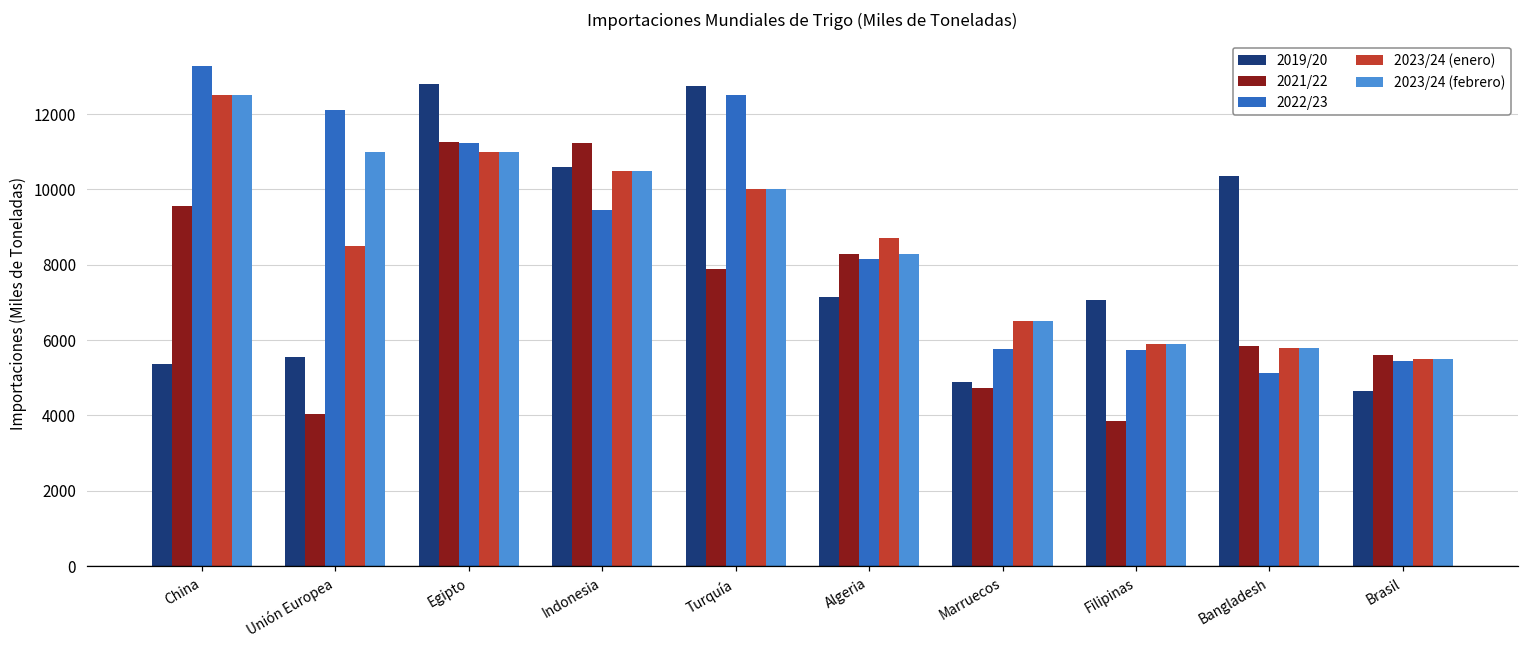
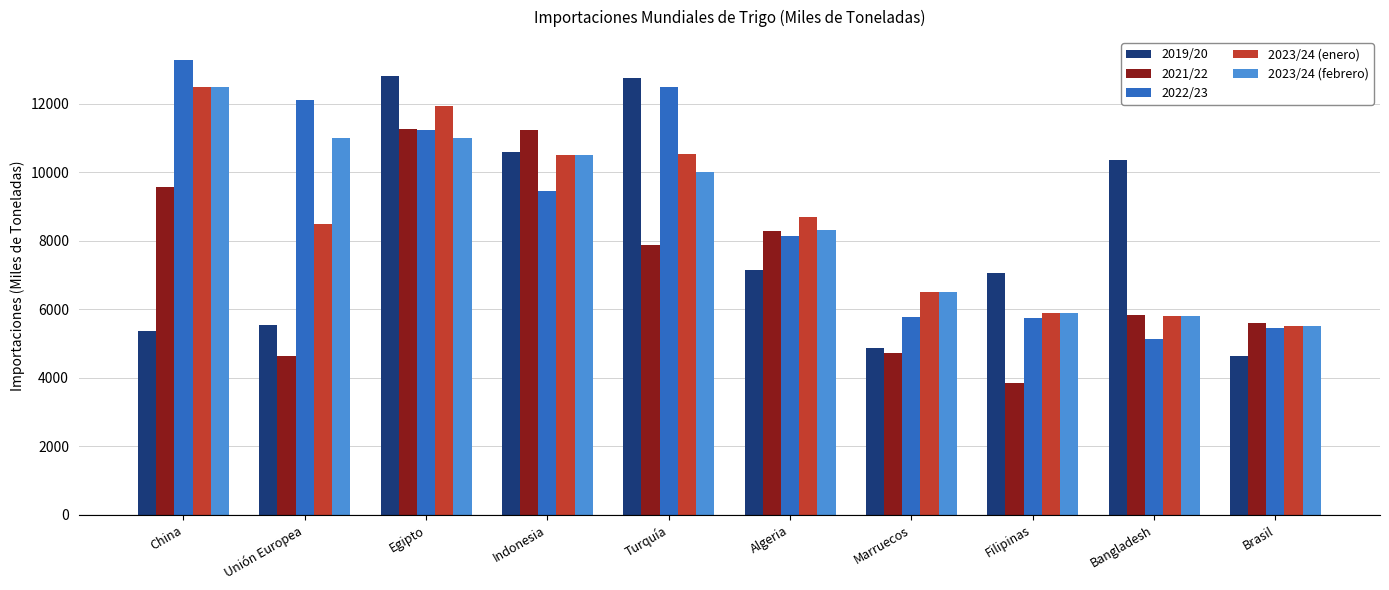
  {
    "2019/20": {
      "China": 5400,
      "Unión Europea": 5600,
      "Egipto": 12800,
      "Indonesia": 10600,
      "Turquía": 12800,
      "Algeria": 7100,
      "Marruecos": 4900,
      "Filipinas": 7100,
      "Bangladesh": 10400,
      "Brasil": 4600
    },
    "2021/22": {
      "China": 9600,
-     "Unión Europea": 4000,
+     "Unión Europea": 4600,
      "Egipto": 11300,
      "Indonesia": 11200,
      "Turquía": 7900,
      "Algeria": 8300,
      "Marruecos": 4700,
      "Filipinas": 3900,
      "Bangladesh": 5800,
      "Brasil": 5600
    },
    "2023/24 (enero)": {
      "China": 12500,
      "Unión Europea": 8500,
-     "Egipto": 11000,
+     "Egipto": 11900,
      "Indonesia": 10500,
-     "Turquía": 10000,
+     "Turquía": 10500,
      "Algeria": 8700,
      "Marruecos": 6500,
      "Filipinas": 5900,
      "Bangladesh": 5800,
      "Brasil": 5500
    }
  }
